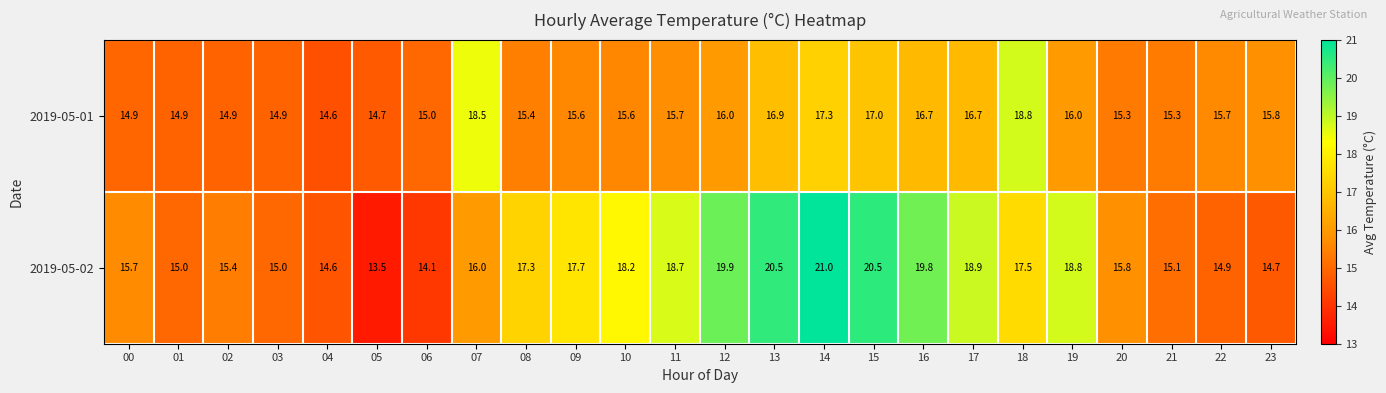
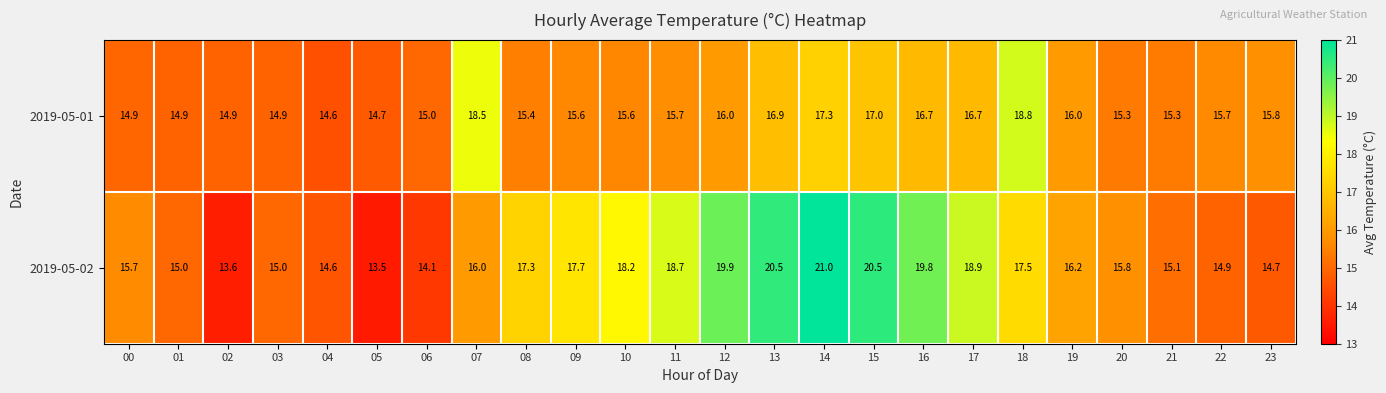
  {
    "2019-05-01": {
      "00": 14.9,
      "01": 14.9,
      "02": 14.9,
      "03": 14.9,
      "04": 14.6,
      "05": 14.7,
      "06": 15.0,
      "07": 18.5,
      "08": 15.4,
      "09": 15.6,
      "10": 15.6,
      "11": 15.7,
      "12": 16.0,
      "13": 16.9,
      "14": 17.3,
      "15": 17.0,
      "16": 16.7,
      "17": 16.7,
      "18": 18.8,
      "19": 16.0,
      "20": 15.3,
      "21": 15.3,
      "22": 15.7,
      "23": 15.8
    },
    "2019-05-02": {
      "00": 15.7,
      "01": 15.0,
-     "02": 15.4,
+     "02": 13.6,
      "03": 15.0,
      "04": 14.6,
      "05": 13.5,
      "06": 14.1,
      "07": 16.0,
      "08": 17.3,
      "09": 17.7,
      "10": 18.2,
      "11": 18.7,
      "12": 19.9,
      "13": 20.5,
      "14": 21.0,
      "15": 20.5,
      "16": 19.8,
      "17": 18.9,
      "18": 17.5,
-     "19": 18.8,
+     "19": 16.2,
      "20": 15.8,
      "21": 15.1,
      "22": 14.9,
      "23": 14.7
    }
  }
